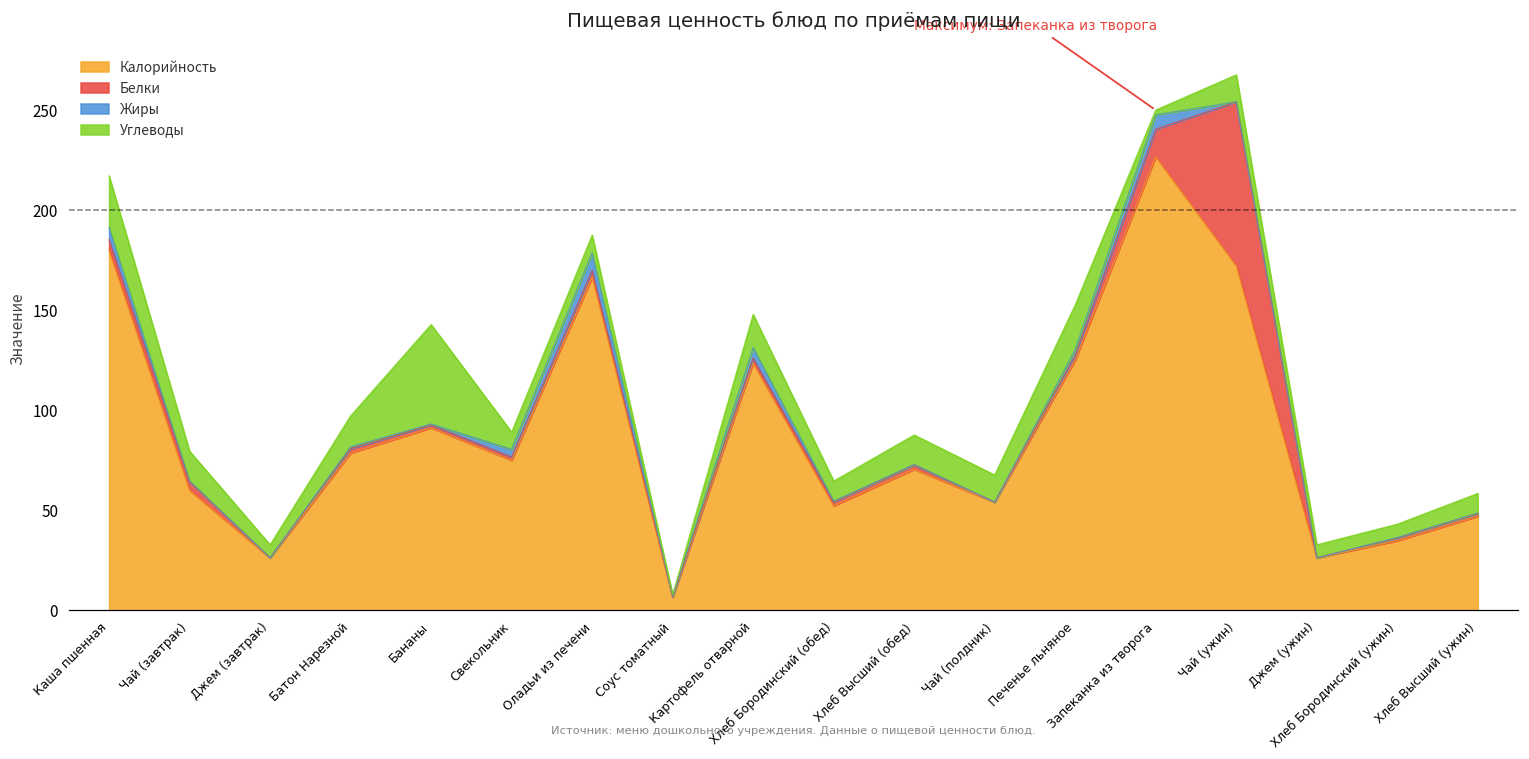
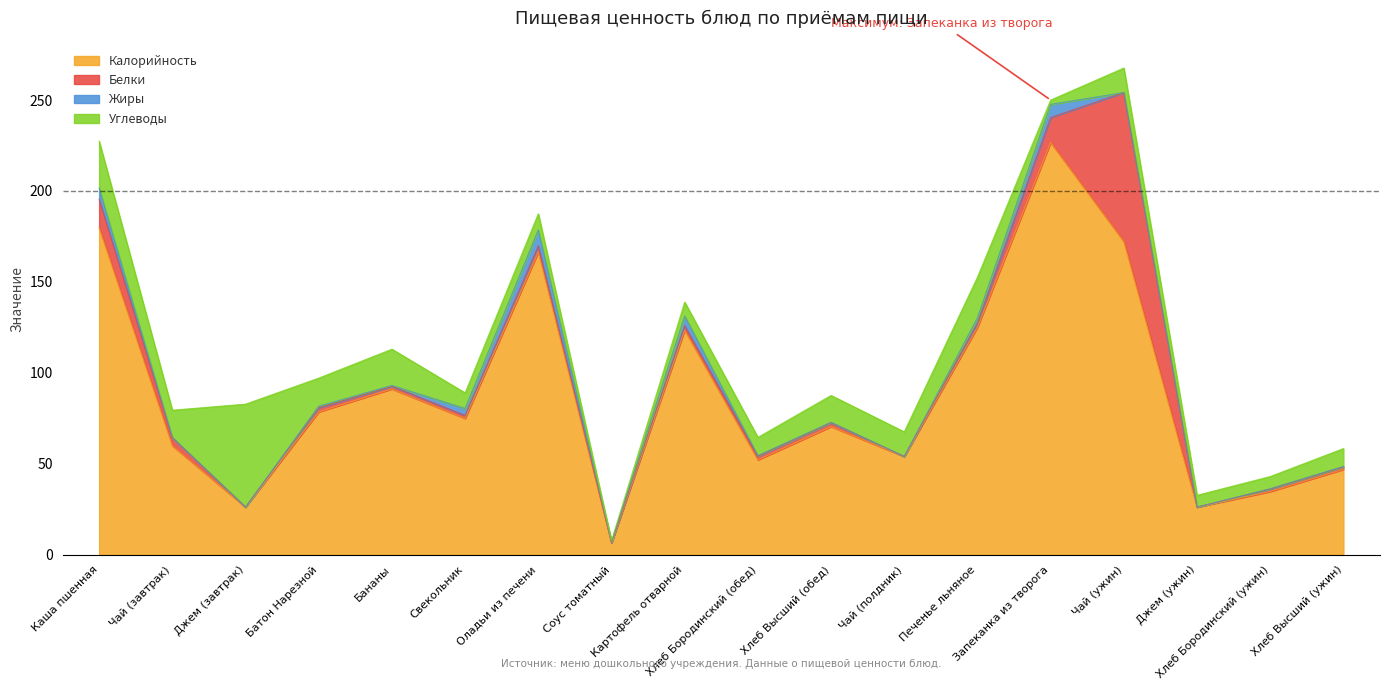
  {
    "Калорийность": {
      "Каша пшенная": 180,
      "Чай (завтрак)": 60,
      "Батон Нарезной": 79,
      "Бананы": 91,
      "Свекольник": 75,
      "Оладьи из печени": 167,
      "Картофель отварной": 124,
      "Хлеб Бородинский (обед)": 52,
      "Хлеб Высший (обед)": 71,
      "Печенье льняное": 125,
      "Запеканка из творога": 227,
      "Чай (ужин)": 172
    },
    "Белки": {
-     "Каша пшенная": 5,
+     "Каша пшенная": 16,
      "Свекольник": 2,
      "Оладьи из печени": 3,
      "Картофель отварной": 2,
      "Печенье льняное": 2,
      "Запеканка из творога": 14
    },
    "Жиры": {
      "Каша пшенная": 6,
      "Свекольник": 4,
      "Оладьи из печени": 9,
      "Картофель отварной": 5,
      "Печенье льняное": 3,
      "Запеканка из творога": 7
    },
    "Углеводы": {
      "Каша пшенная": 26,
      "Чай (завтрак)": 15,
-     "Джем (завтрак)": 6,
+     "Джем (завтрак)": 57,
      "Батон Нарезной": 15,
-     "Бананы": 50,
+     "Бананы": 20,
      "Свекольник": 9,
      "Оладьи из печени": 9,
-     "Картофель отварной": 17,
+     "Картофель отварной": 8,
      "Хлеб Бородинский (обед)": 10,
      "Хлеб Высший (обед)": 15,
      "Чай (полдник)": 14,
      "Печенье льняное": 22,
      "Запеканка из творога": 2,
      "Чай (ужин)": 14,
      "Джем (ужин)": 6,
      "Хлеб Бородинский (ужин)": 7,
      "Хлеб Высший (ужин)": 10
    }
  }
